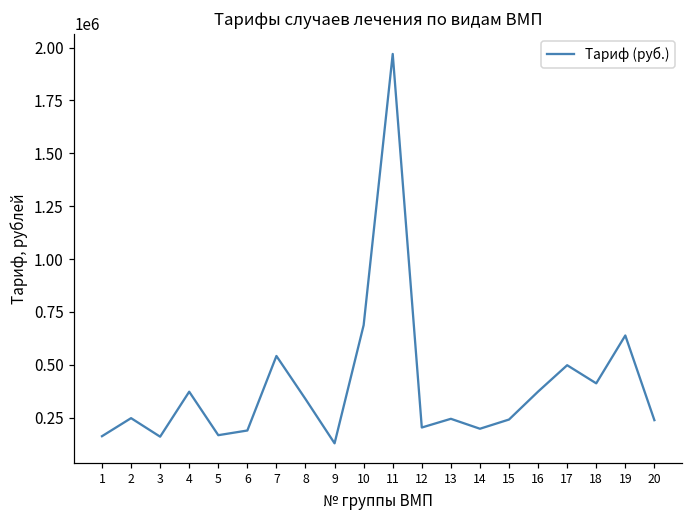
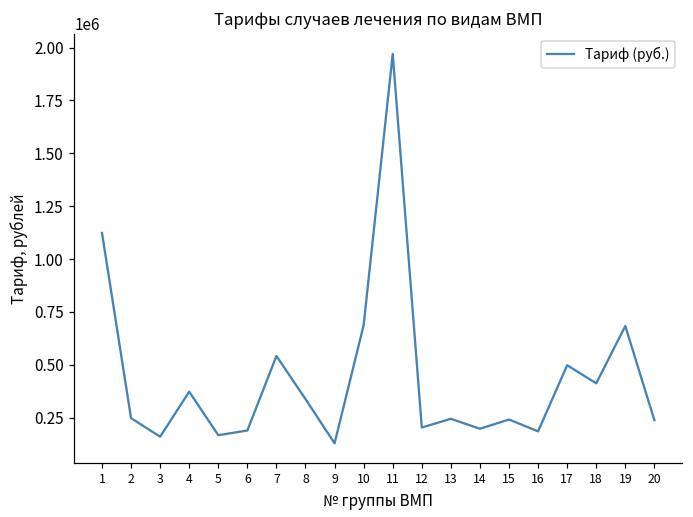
  {
-   "1": 160000,
+   "1": 1120000,
    "2": 250000,
    "3": 160000,
    "4": 370000,
    "5": 170000,
    "6": 190000,
    "7": 540000,
    "8": 340000,
    "9": 130000,
    "10": 690000,
    "11": 1970000,
    "12": 200000,
    "13": 240000,
    "14": 200000,
    "15": 240000,
-   "16": 370000,
+   "16": 190000,
    "17": 500000,
    "18": 410000,
-   "19": 640000,
+   "19": 680000,
    "20": 240000
  }
